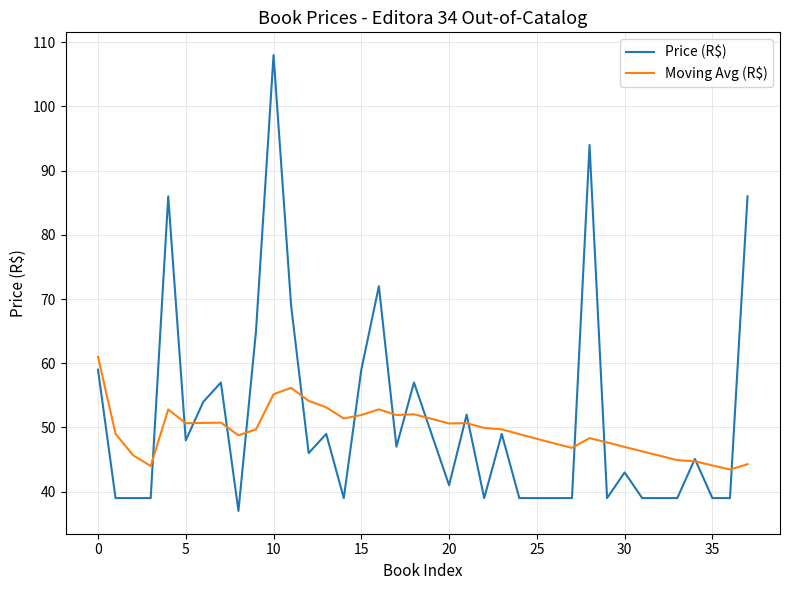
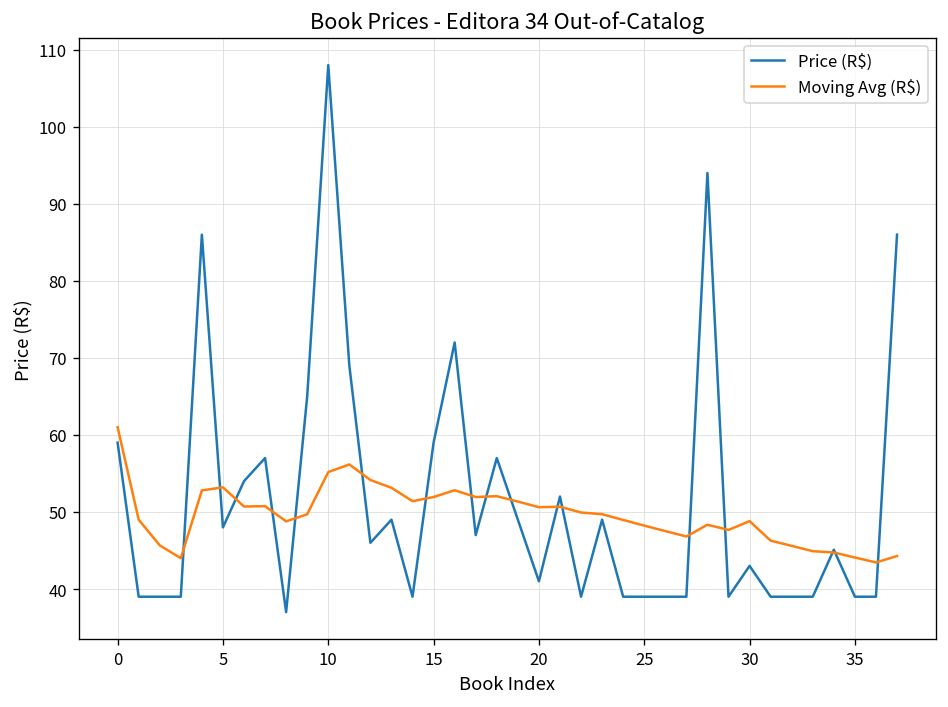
  {
    "Price (R$)": {
      "0": 59,
      "5": 48,
      "10": 108,
      "15": 59,
      "20": 41,
      "25": 39,
      "30": 43,
      "35": 39
    },
    "Moving Avg (R$)": {
      "0": 61,
-     "5": 51,
+     "5": 53,
      "10": 55,
      "15": 52,
      "20": 51,
      "25": 48,
-     "30": 47,
+     "30": 49,
      "35": 44
    }
  }
